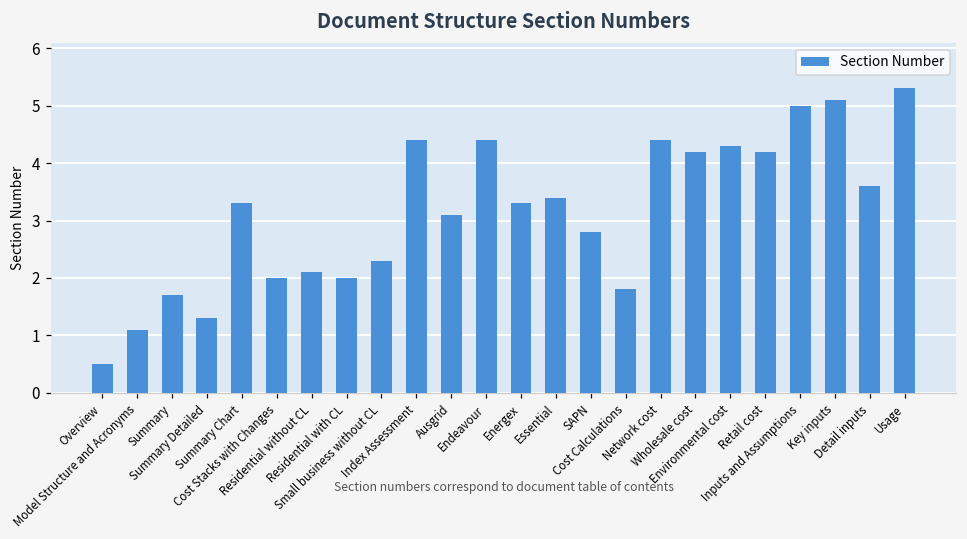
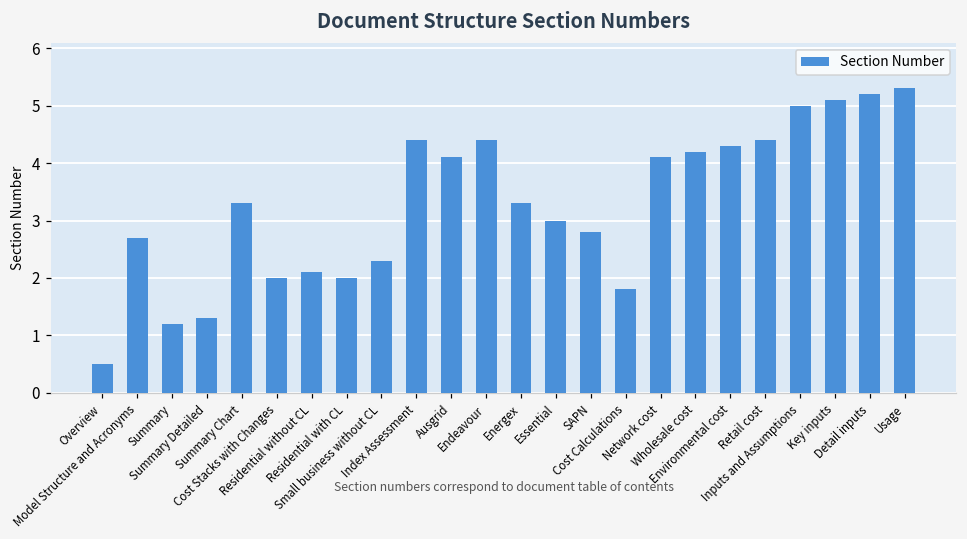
  {
    "Overview": 0.5,
-   "Model Structure and Acronyms": 1.1,
-   "Summary": 1.7,
+   "Model Structure and Acronyms": 2.7,
+   "Summary": 1.2,
    "Summary Detailed": 1.3,
    "Summary Chart": 3.3,
    "Cost Stacks with Changes": 2.0,
    "Residential without CL": 2.1,
    "Residential with CL": 2.0,
    "Small business without CL": 2.3,
    "Index Assessment": 4.4,
-   "Ausgrid": 3.1,
+   "Ausgrid": 4.1,
    "Endeavour": 4.4,
    "Energex": 3.3,
-   "Essential": 3.4,
+   "Essential": 3.0,
    "SAPN": 2.8,
    "Cost Calculations": 1.8,
-   "Network cost": 4.4,
+   "Network cost": 4.1,
    "Wholesale cost": 4.2,
    "Environmental cost": 4.3,
-   "Retail cost": 4.2,
+   "Retail cost": 4.4,
    "Inputs and Assumptions": 5.0,
    "Key inputs": 5.1,
-   "Detail inputs": 3.6,
+   "Detail inputs": 5.2,
    "Usage": 5.3
  }
